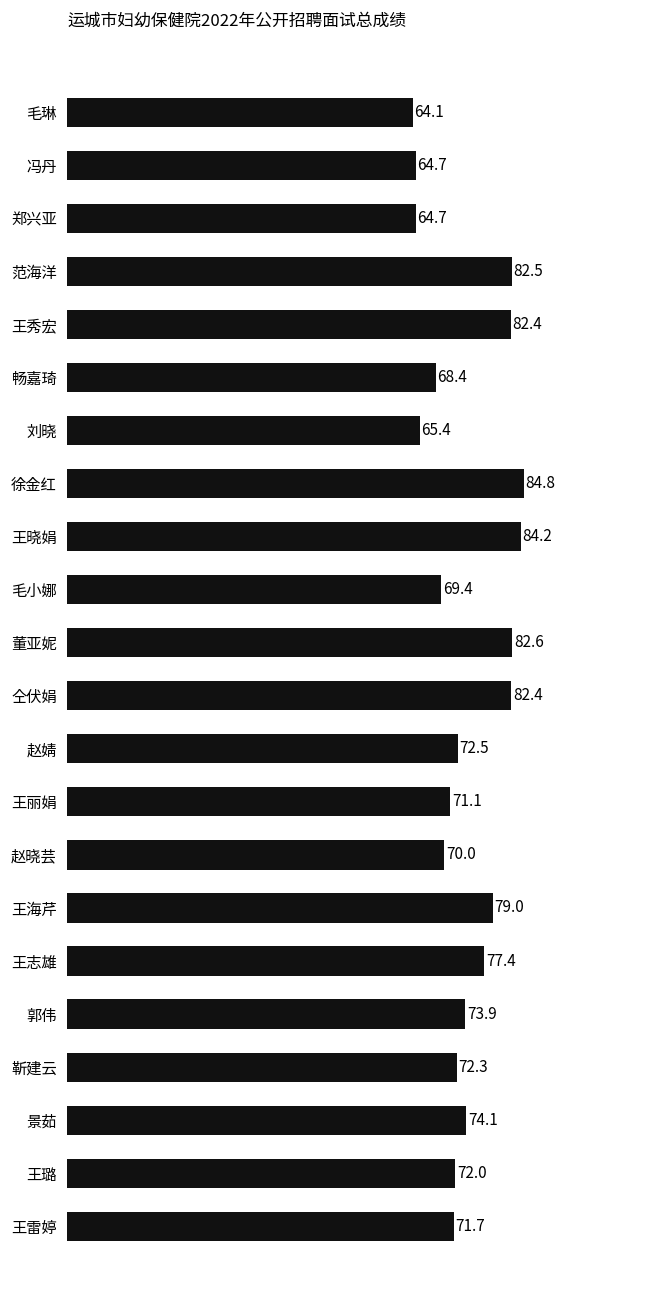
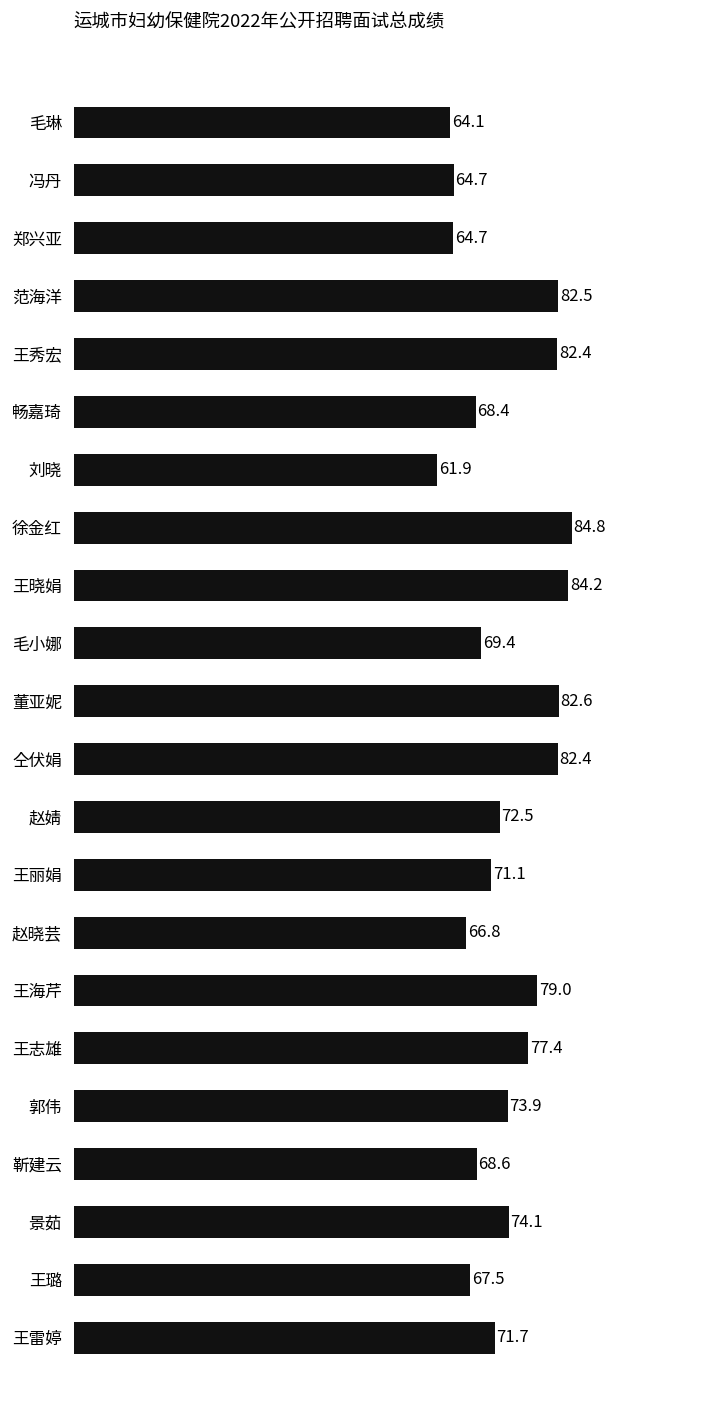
  {
    "毛琳": 64.1,
    "冯丹": 64.7,
    "郑兴亚": 64.7,
    "范海洋": 82.5,
    "王秀宏": 82.4,
    "畅嘉琦": 68.4,
-   "刘晓": 65.4,
+   "刘晓": 61.9,
    "徐金红": 84.8,
    "王晓娟": 84.2,
    "毛小娜": 69.4,
    "董亚妮": 82.6,
    "仝伏娟": 82.4,
    "赵婧": 72.5,
    "王丽娟": 71.1,
-   "赵晓芸": 70.0,
+   "赵晓芸": 66.8,
    "王海芹": 79.0,
    "王志雄": 77.4,
    "郭伟": 73.9,
-   "靳建云": 72.3,
+   "靳建云": 68.6,
    "景茹": 74.1,
-   "王璐": 72.0,
+   "王璐": 67.5,
    "王雷婷": 71.7
  }
